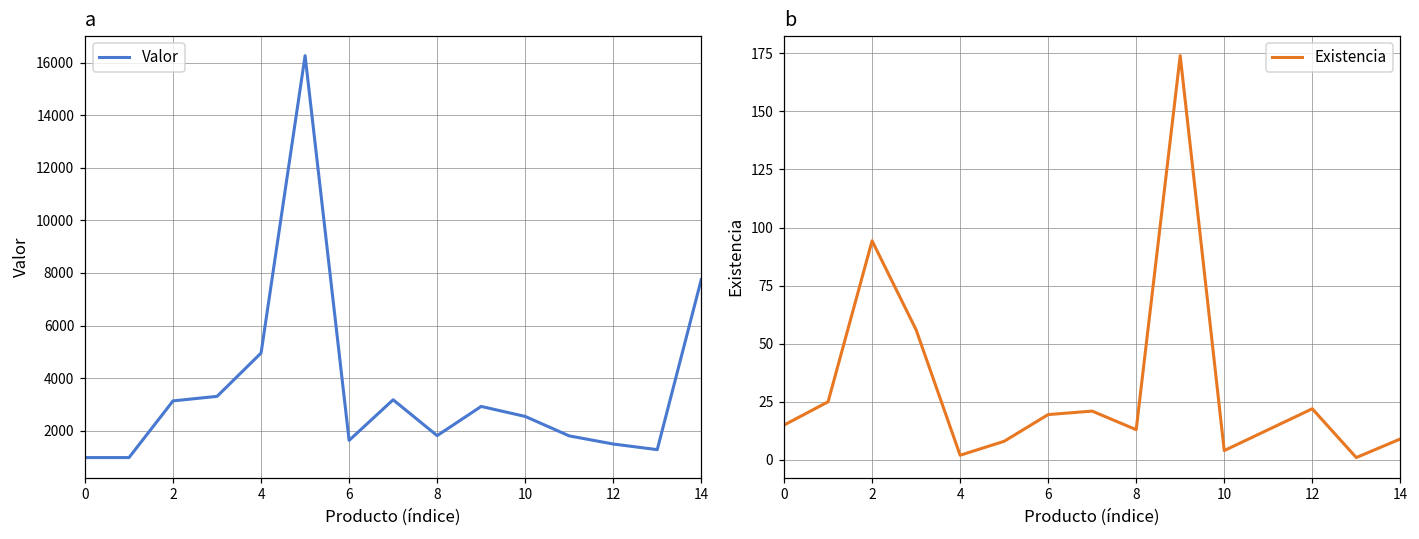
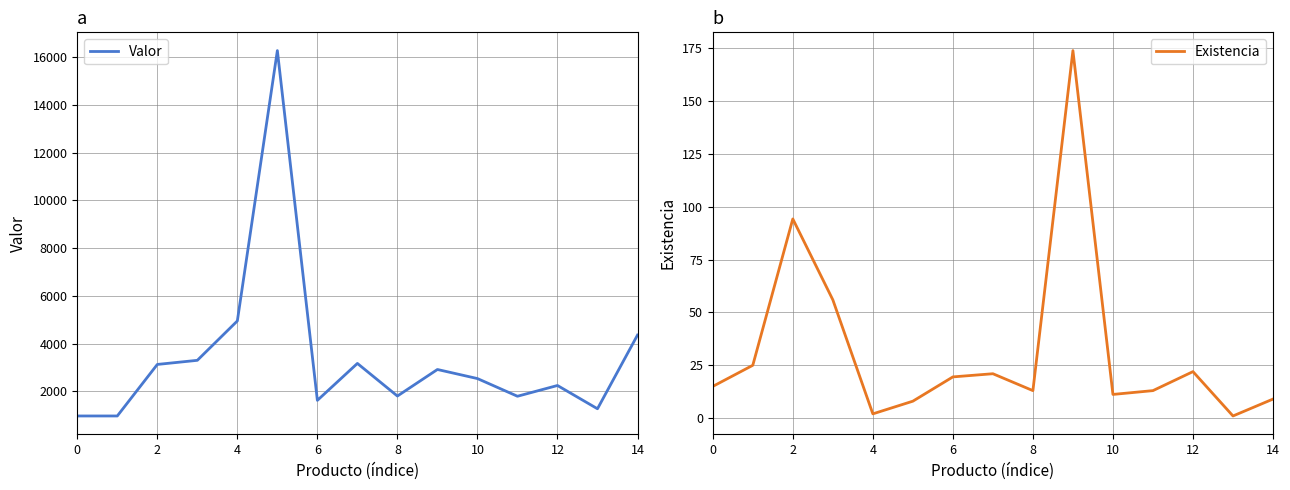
  {
    "a": {
      "0": 1000,
      "2": 3100,
      "4": 5000,
      "6": 1600,
      "8": 1800,
      "10": 2500,
-     "12": 1500,
-     "14": 7700
+     "12": 2300,
+     "14": 4400
    },
    "b": {
      "0": 15,
      "2": 94,
      "4": 2,
      "6": 20,
      "8": 13,
-     "10": 4,
+     "10": 11,
      "12": 22,
      "14": 9
    }
  }
